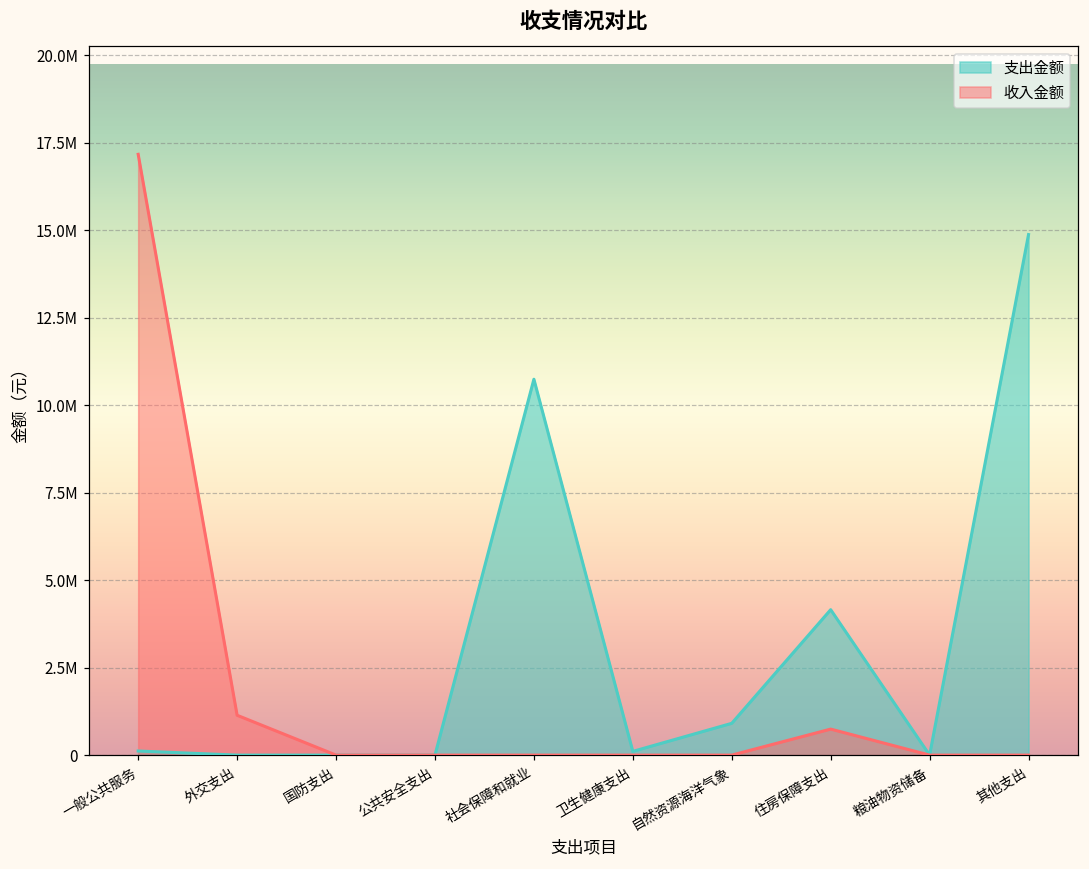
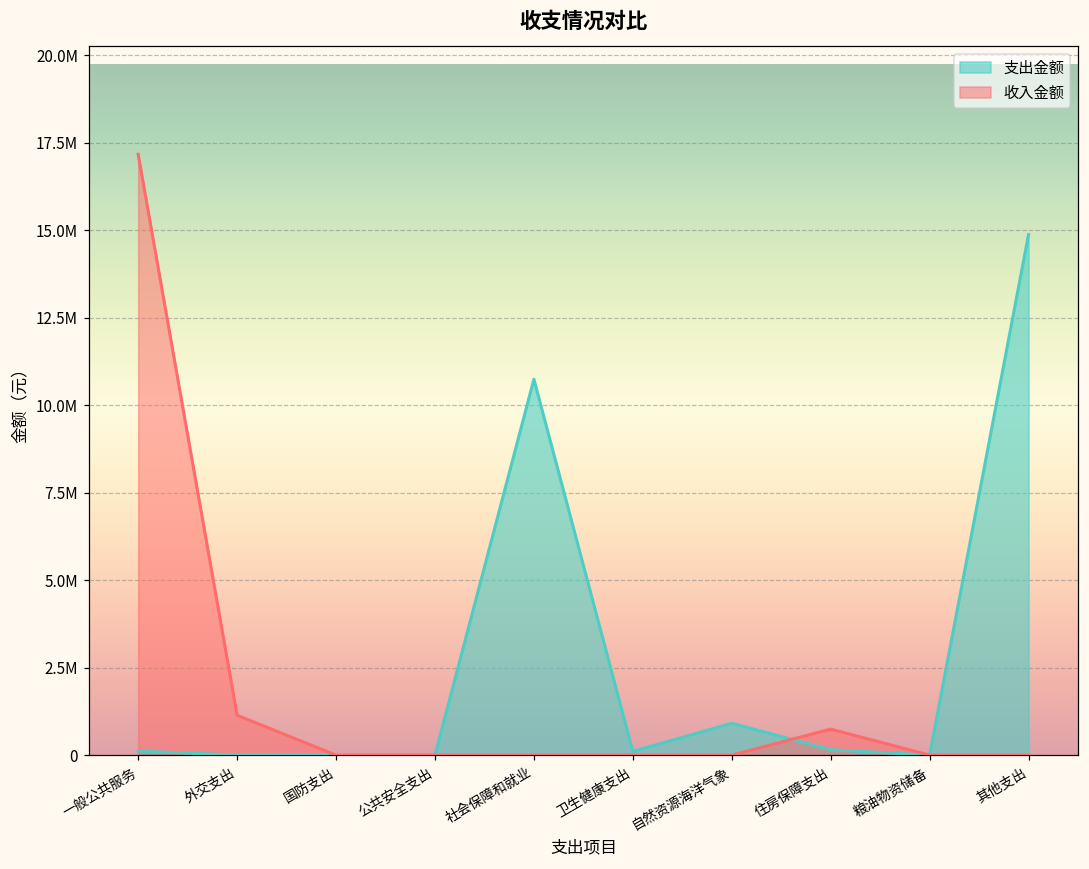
  {
    "支出金额": {
      "一般公共服务": 100000,
      "外交支出": 0,
      "社会保障和就业": 10700000,
      "卫生健康支出": 100000,
      "自然资源海洋气象": 900000,
-     "住房保障支出": 4200000,
+     "住房保障支出": 200000,
      "其他支出": 14900000
    },
    "收入金额": {
      "一般公共服务": 17200000,
      "外交支出": 1100000,
      "社会保障和就业": 0,
      "卫生健康支出": 0,
      "自然资源海洋气象": 0,
      "住房保障支出": 700000,
      "其他支出": 0
    }
  }
